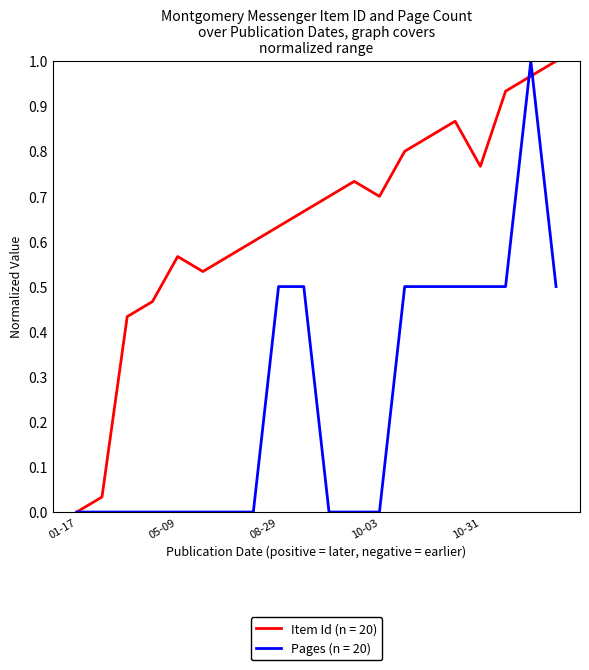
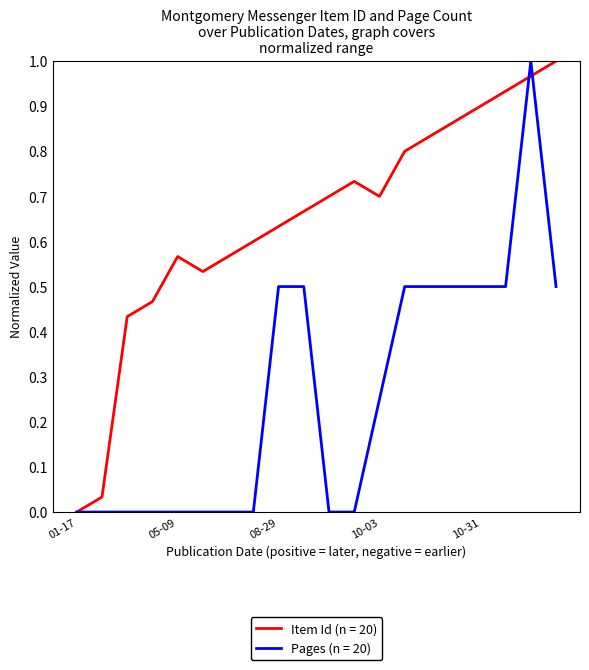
  {
    "Item Id (n = 20)": {
      "05-09": 0.57,
      "08-29": 0.63,
      "10-03": 0.70,
-     "10-31": 0.77
+     "10-31": 0.90
    },
    "Pages (n = 20)": {
      "05-09": 0.00,
      "08-29": 0.50,
-     "10-03": 0.00,
+     "10-03": 0.25,
      "10-31": 0.50
    }
  }
